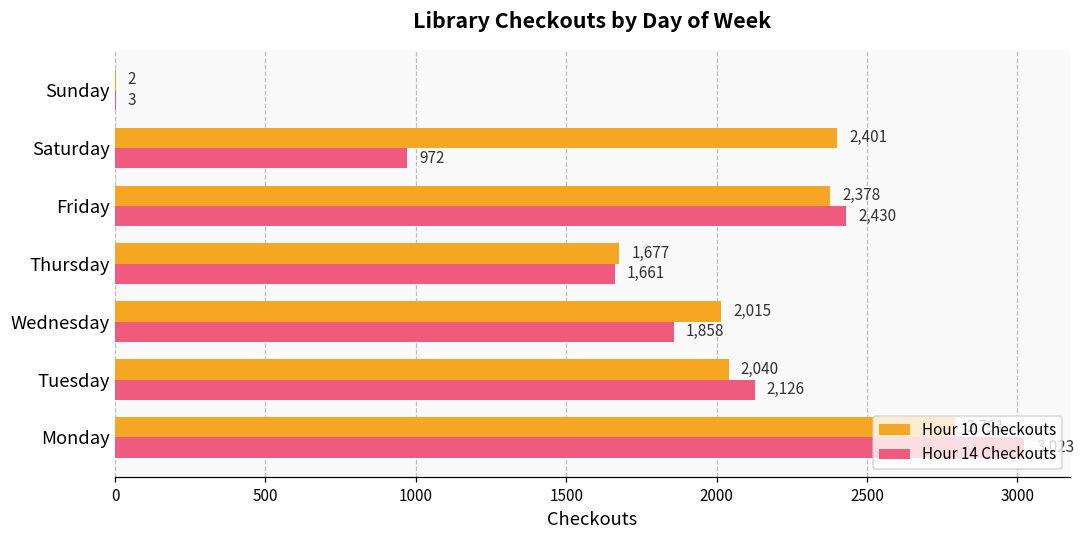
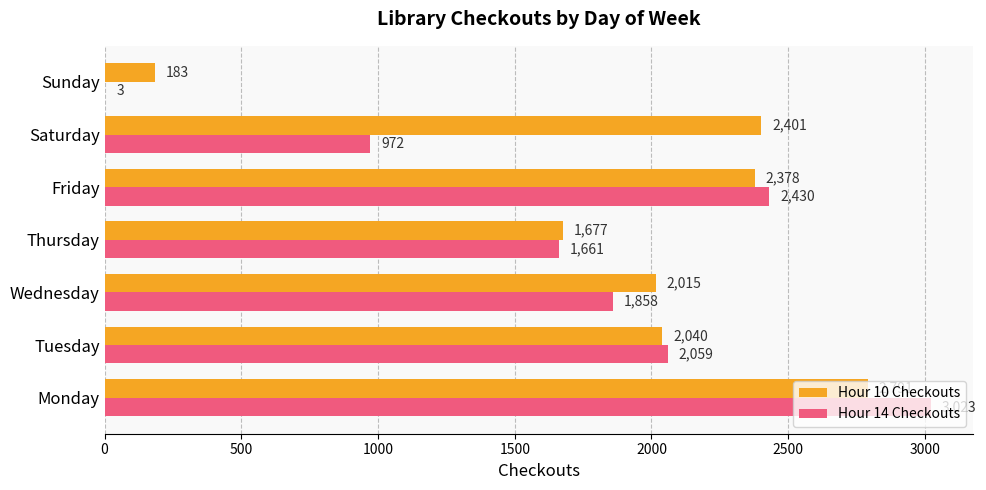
  {
    "Hour 10 Checkouts": {
-     "Sunday": "2",
+     "Sunday": "183",
      "Saturday": "2,401",
      "Friday": "2,378",
      "Thursday": "1,677",
      "Wednesday": "2,015",
      "Tuesday": "2,040"
    },
    "Hour 14 Checkouts": {
      "Sunday": "3",
      "Saturday": "972",
      "Friday": "2,430",
      "Thursday": "1,661",
      "Wednesday": "1,858",
-     "Tuesday": "2,126"
+     "Tuesday": "2,059"
    }
  }
